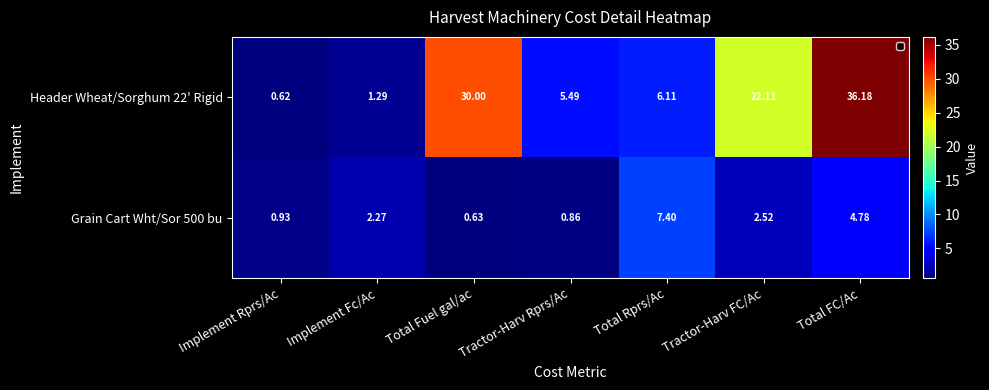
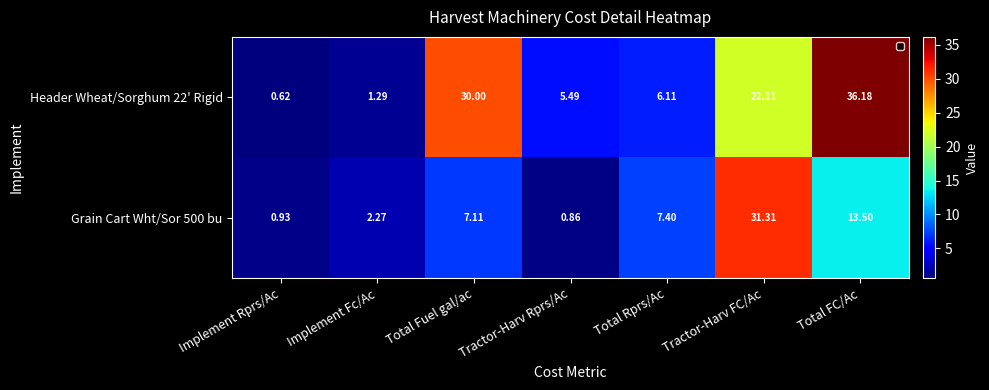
  {
    "Header Wheat/Sorghum 22' Rigid": {
      "Implement Rprs/Ac": 0.62,
      "Implement Fc/Ac": 1.29,
      "Total Fuel gal/ac": 30.00,
      "Tractor-Harv Rprs/Ac": 5.49,
      "Total Rprs/Ac": 6.11,
      "Tractor-Harv FC/Ac": 22.11,
      "Total FC/Ac": 36.18
    },
    "Grain Cart Wht/Sor 500 bu": {
      "Implement Rprs/Ac": 0.93,
      "Implement Fc/Ac": 2.27,
-     "Total Fuel gal/ac": 0.63,
+     "Total Fuel gal/ac": 7.11,
      "Tractor-Harv Rprs/Ac": 0.86,
      "Total Rprs/Ac": 7.40,
-     "Tractor-Harv FC/Ac": 2.52,
-     "Total FC/Ac": 4.78
+     "Tractor-Harv FC/Ac": 31.31,
+     "Total FC/Ac": 13.50
    }
  }
